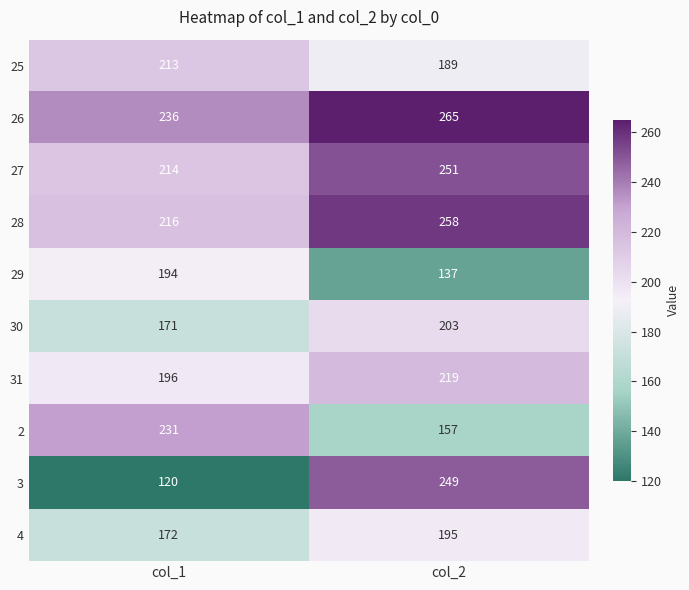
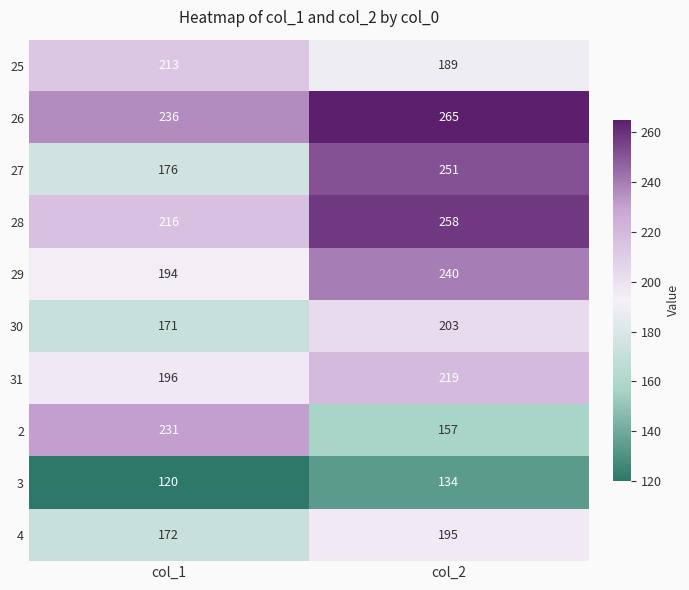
  {
    "25": {
      "col_1": 213,
      "col_2": 189
    },
    "26": {
      "col_1": 236,
      "col_2": 265
    },
    "27": {
-     "col_1": 214,
+     "col_1": 176,
      "col_2": 251
    },
    "28": {
      "col_1": 216,
      "col_2": 258
    },
    "29": {
      "col_1": 194,
-     "col_2": 137
+     "col_2": 240
    },
    "30": {
      "col_1": 171,
      "col_2": 203
    },
    "31": {
      "col_1": 196,
      "col_2": 219
    },
    "2": {
      "col_1": 231,
      "col_2": 157
    },
    "3": {
      "col_1": 120,
-     "col_2": 249
+     "col_2": 134
    },
    "4": {
      "col_1": 172,
      "col_2": 195
    }
  }
